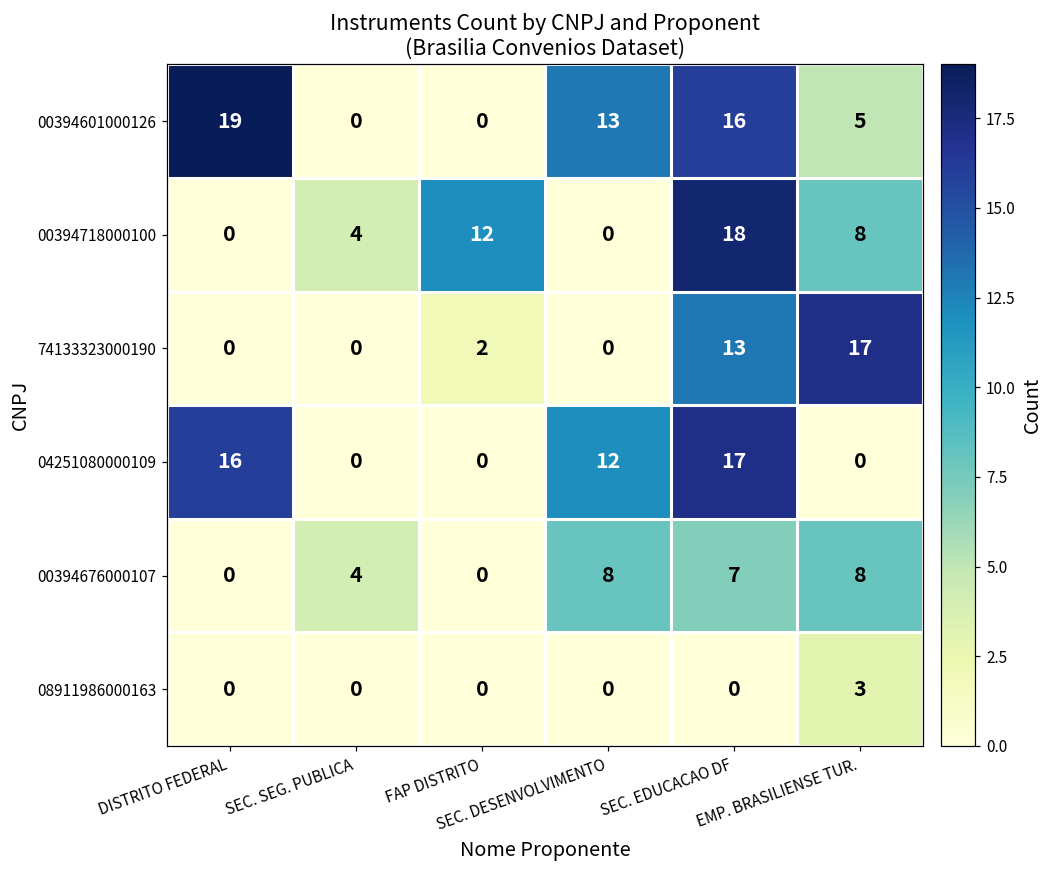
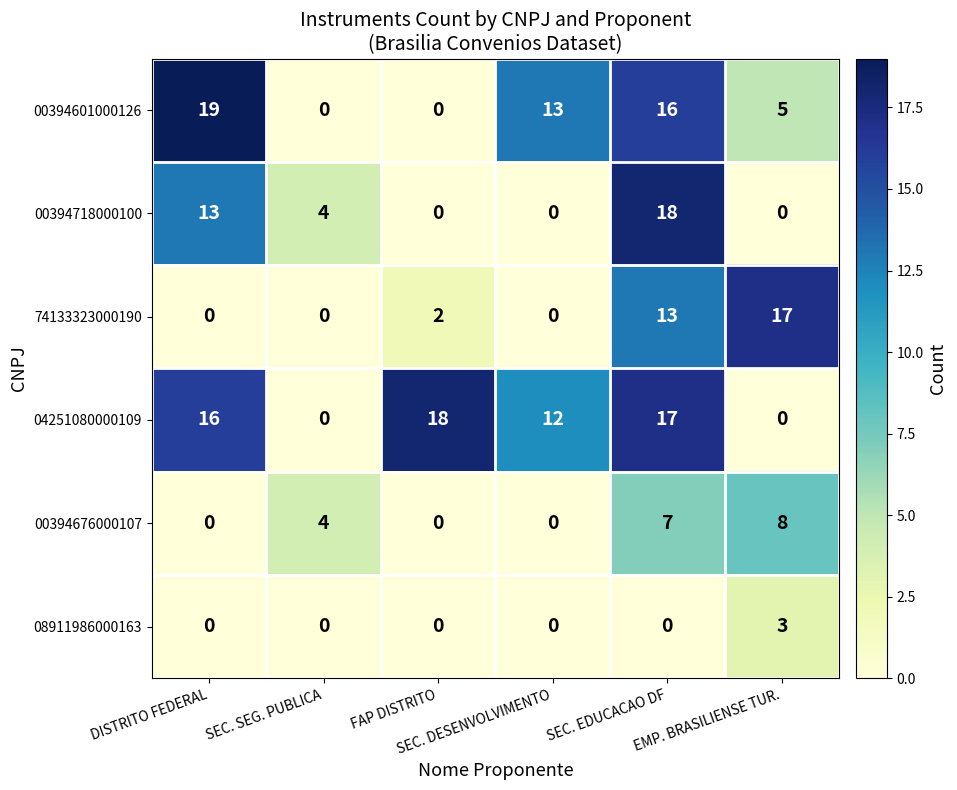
  {
    "00394601000126": {
      "DISTRITO FEDERAL": 19,
      "SEC. SEG. PUBLICA": 0,
      "FAP DISTRITO": 0,
      "SEC. DESENVOLVIMENTO": 13,
      "SEC. EDUCACAO DF": 16,
      "EMP. BRASILIENSE TUR.": 5
    },
    "00394718000100": {
-     "DISTRITO FEDERAL": 0,
+     "DISTRITO FEDERAL": 13,
      "SEC. SEG. PUBLICA": 4,
-     "FAP DISTRITO": 12,
+     "FAP DISTRITO": 0,
      "SEC. DESENVOLVIMENTO": 0,
      "SEC. EDUCACAO DF": 18,
-     "EMP. BRASILIENSE TUR.": 8
+     "EMP. BRASILIENSE TUR.": 0
    },
    "74133323000190": {
      "DISTRITO FEDERAL": 0,
      "SEC. SEG. PUBLICA": 0,
      "FAP DISTRITO": 2,
      "SEC. DESENVOLVIMENTO": 0,
      "SEC. EDUCACAO DF": 13,
      "EMP. BRASILIENSE TUR.": 17
    },
    "04251080000109": {
      "DISTRITO FEDERAL": 16,
      "SEC. SEG. PUBLICA": 0,
-     "FAP DISTRITO": 0,
+     "FAP DISTRITO": 18,
      "SEC. DESENVOLVIMENTO": 12,
      "SEC. EDUCACAO DF": 17,
      "EMP. BRASILIENSE TUR.": 0
    },
    "00394676000107": {
      "DISTRITO FEDERAL": 0,
      "SEC. SEG. PUBLICA": 4,
      "FAP DISTRITO": 0,
-     "SEC. DESENVOLVIMENTO": 8,
+     "SEC. DESENVOLVIMENTO": 0,
      "SEC. EDUCACAO DF": 7,
      "EMP. BRASILIENSE TUR.": 8
    },
    "08911986000163": {
      "DISTRITO FEDERAL": 0,
      "SEC. SEG. PUBLICA": 0,
      "FAP DISTRITO": 0,
      "SEC. DESENVOLVIMENTO": 0,
      "SEC. EDUCACAO DF": 0,
      "EMP. BRASILIENSE TUR.": 3
    }
  }
